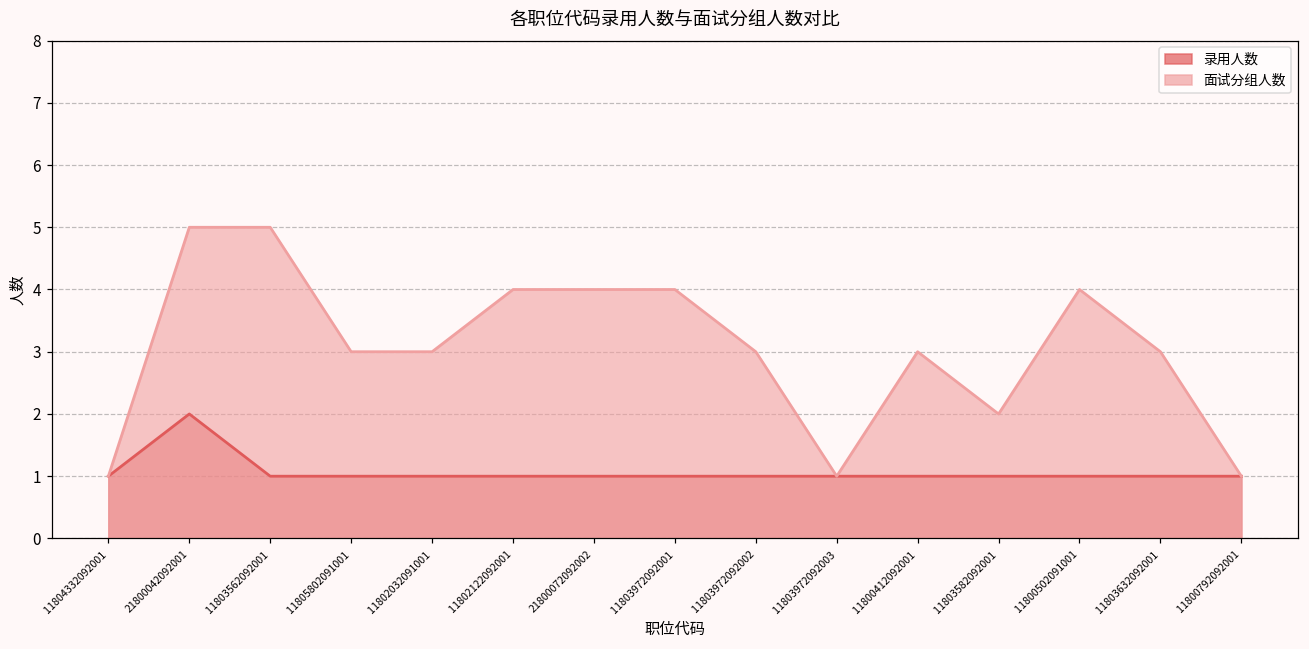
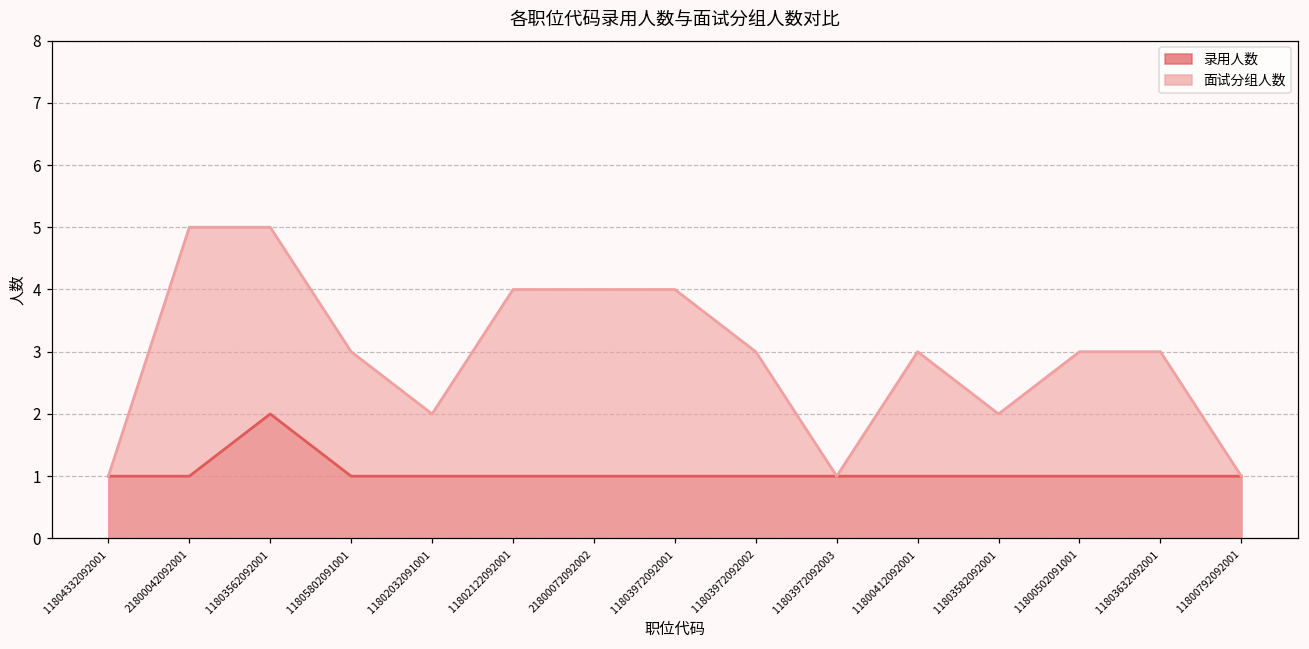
  {
    "录用人数": {
-     "21800042092001": 2,
-     "11803562092001": 1,
+     "21800042092001": 1,
+     "11803562092001": 2,
      "11805802091001": 1,
      "11802032091001": 1,
      "11802122092001": 1,
      "21800072092002": 1,
      "11803972092001": 1,
      "11803972092002": 1,
      "11800412092001": 1,
      "11803582092001": 1,
      "11800502091001": 1,
      "11803632092001": 1
    },
    "面试分组人数": {
      "21800042092001": 5,
      "11803562092001": 5,
      "11805802091001": 3,
-     "11802032091001": 3,
+     "11802032091001": 2,
      "11802122092001": 4,
      "21800072092002": 4,
      "11803972092001": 4,
      "11803972092002": 3,
      "11800412092001": 3,
      "11803582092001": 2,
-     "11800502091001": 4,
+     "11800502091001": 3,
      "11803632092001": 3
    }
  }
